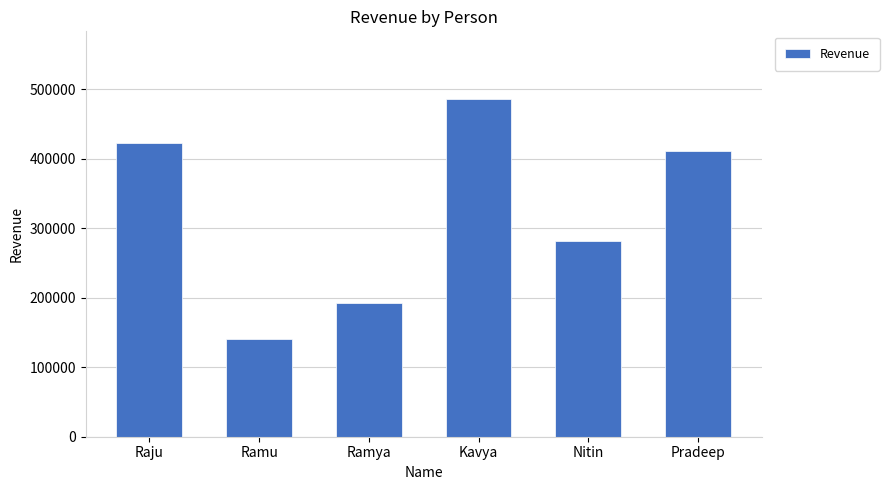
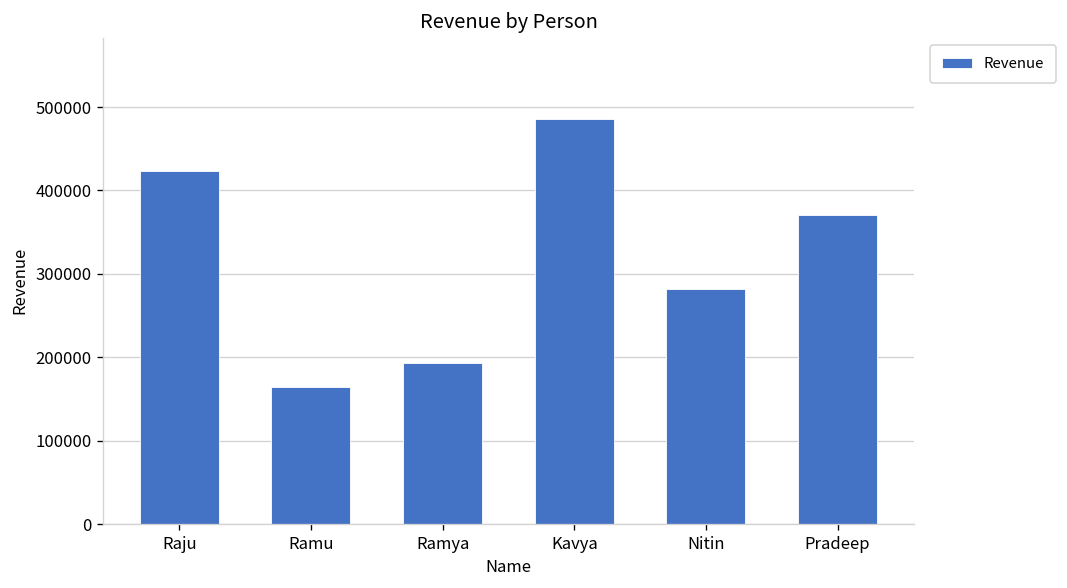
  {
    "Raju": 420000,
-   "Ramu": 140000,
+   "Ramu": 160000,
    "Ramya": 190000,
    "Kavya": 490000,
    "Nitin": 280000,
-   "Pradeep": 410000
+   "Pradeep": 370000
  }
